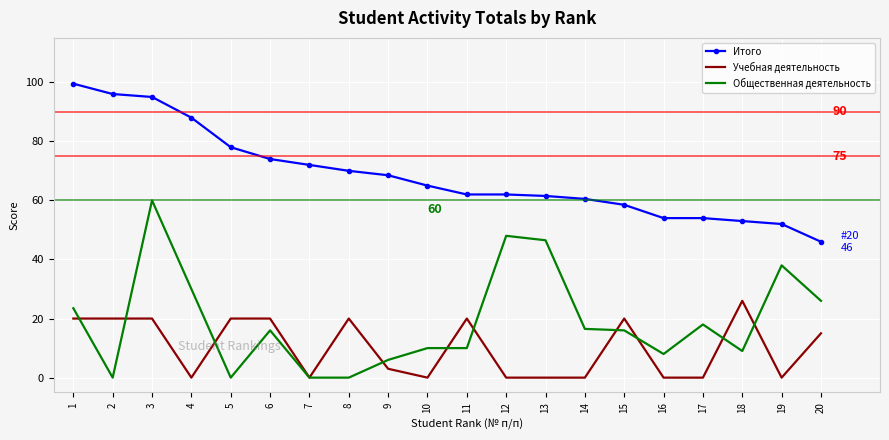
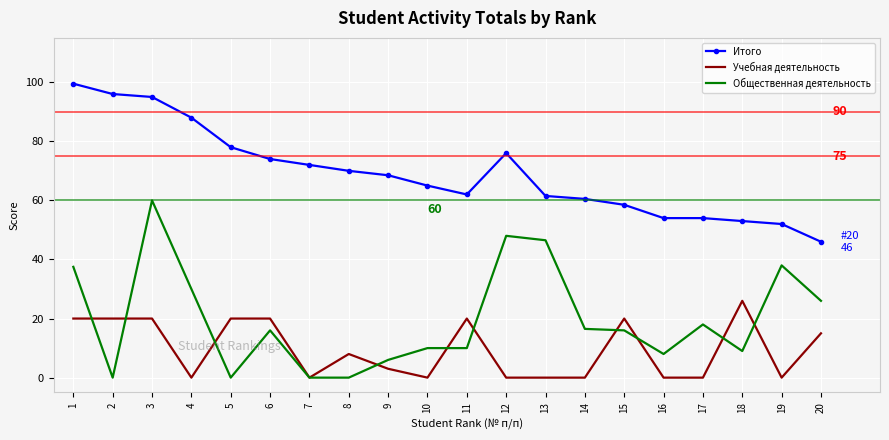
  {
    "Итого": {
      "1": 100,
      "2": 96,
      "3": 95,
      "4": 88,
      "5": 78,
      "6": 74,
      "7": 72,
      "8": 70,
      "9": 69,
      "11": 62,
-     "12": 62,
+     "12": 76,
      "13": 62,
      "14": 61,
      "15": 59,
      "16": 54,
      "17": 54,
      "18": 53,
      "19": 52
    },
    "Учебная деятельность": {
      "1": 20,
      "2": 20,
      "3": 20,
      "4": 0,
      "5": 20,
      "6": 20,
-     "8": 20,
+     "8": 8,
      "9": 3,
      "10": 0,
      "11": 20,
      "12": 0,
      "13": 0,
      "14": 0,
      "15": 20,
      "16": 0,
      "17": 0,
      "18": 26,
      "19": 0,
      "20": 15
    },
    "Общественная деятельность": {
-     "1": 24,
+     "1": 38,
      "2": 0,
      "3": 60,
      "4": 30,
      "5": 0,
      "6": 16,
      "8": 0,
      "9": 6,
      "10": 10,
      "11": 10,
      "12": 48,
      "13": 47,
      "14": 17,
      "15": 16,
      "16": 8,
      "17": 18,
      "18": 9,
      "19": 38,
      "20": 26
    }
  }
